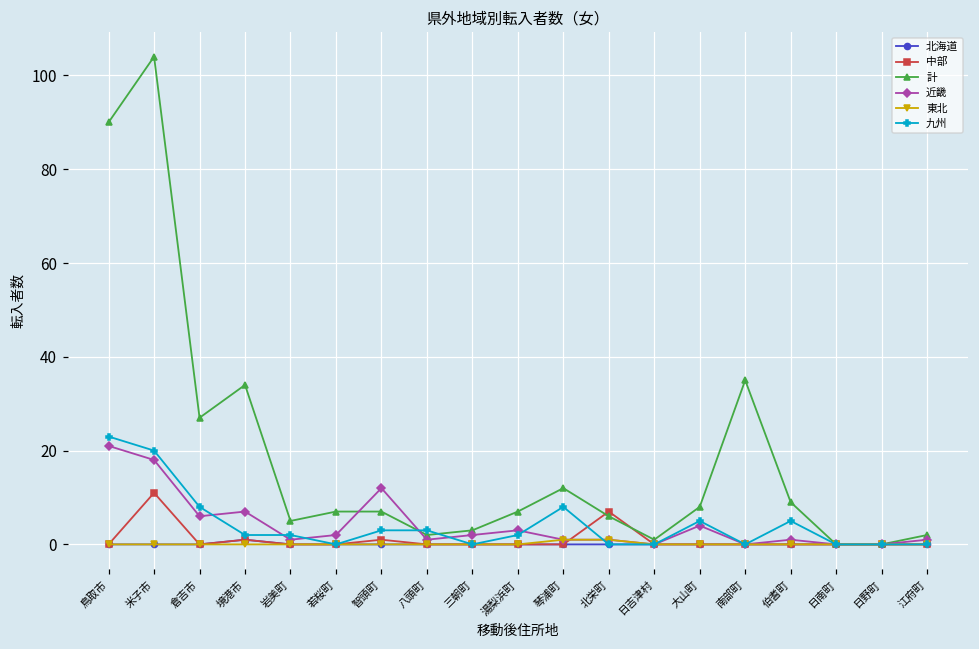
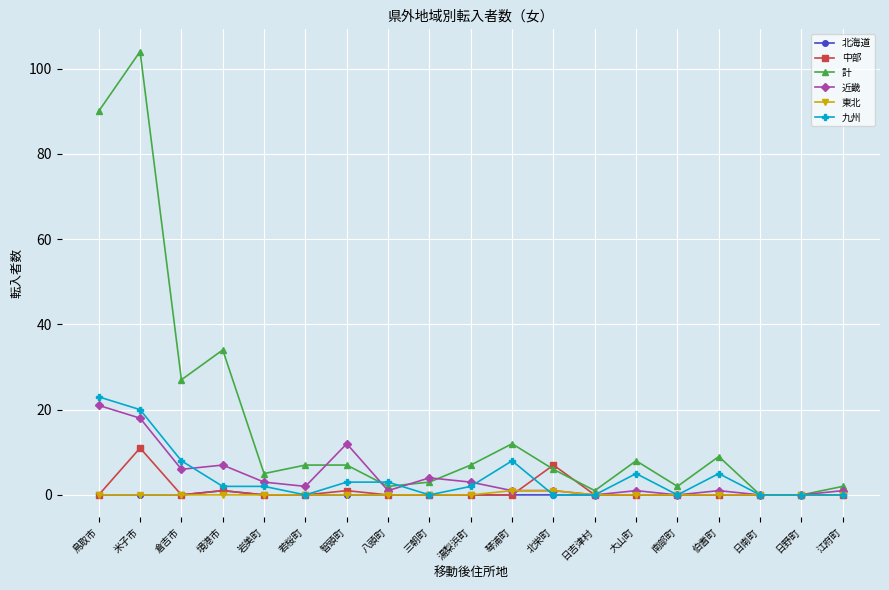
  {
    "中部": {
      "米子市": 11,
      "智頭町": 1,
      "北栄町": 7
    },
    "計": {
      "鳥取市": 90,
      "米子市": 104,
      "倉吉市": 27,
      "境港市": 34,
      "岩美町": 5,
      "若桜町": 7,
      "智頭町": 7,
      "八頭町": 2,
      "三朝町": 3,
      "湯梨浜町": 7,
      "琴浦町": 12,
      "北栄町": 6,
      "日吉津村": 1,
      "大山町": 8,
-     "南部町": 35,
+     "南部町": 2,
      "伯耆町": 9,
      "江府町": 2
    },
    "近畿": {
      "鳥取市": 21,
      "米子市": 18,
      "倉吉市": 6,
      "境港市": 7,
-     "岩美町": 1,
+     "岩美町": 3,
      "若桜町": 2,
      "智頭町": 12,
      "八頭町": 1,
-     "三朝町": 2,
+     "三朝町": 4,
      "湯梨浜町": 3,
-     "大山町": 4,
+     "大山町": 1,
      "伯耆町": 1,
      "江府町": 1
    },
    "東北": {
      "境港市": 0
    },
    "九州": {
      "鳥取市": 23,
      "米子市": 20,
      "倉吉市": 8,
      "境港市": 2,
      "岩美町": 2,
      "智頭町": 3,
      "八頭町": 3,
      "湯梨浜町": 2,
      "琴浦町": 8,
      "大山町": 5,
      "伯耆町": 5
    }
  }
